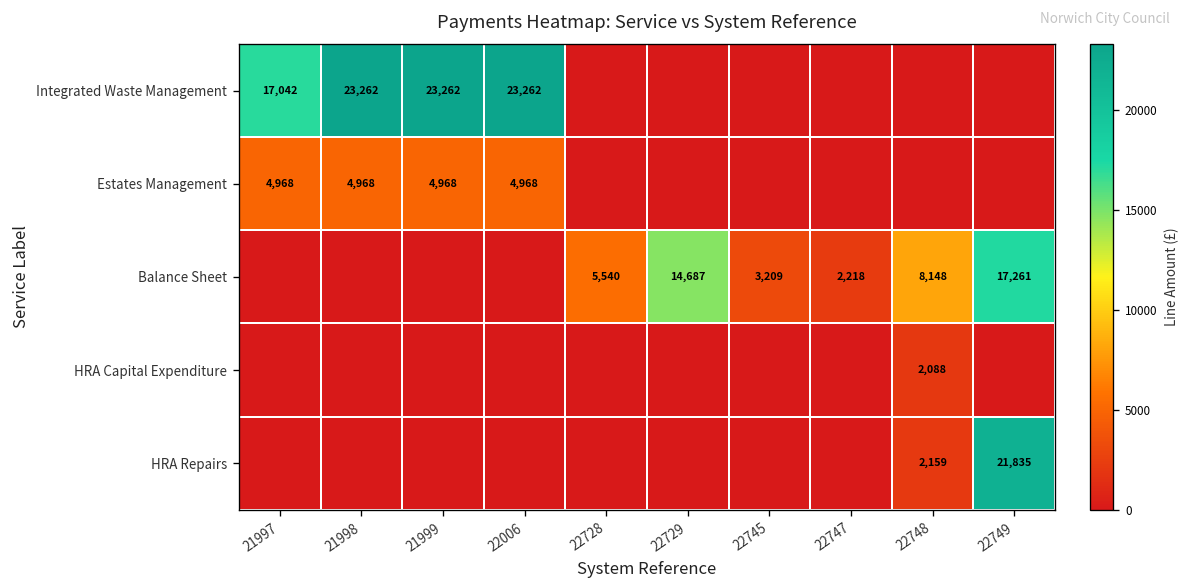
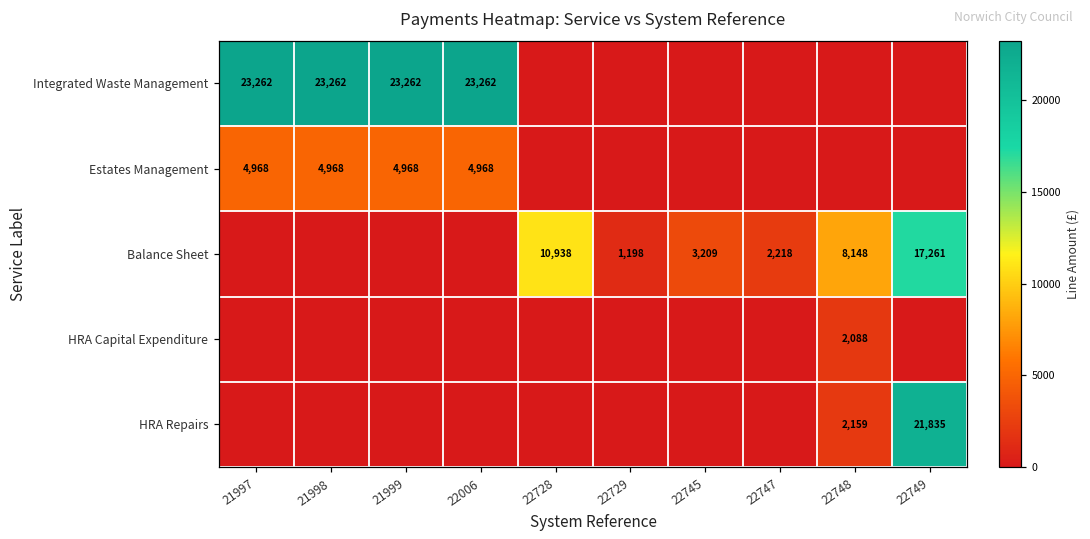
  {
    "Integrated Waste Management": {
-     "21997": "17,042",
+     "21997": "23,262",
      "21998": "23,262",
      "21999": "23,262",
      "22006": "23,262"
    },
    "Estates Management": {
      "21997": "4,968",
      "21998": "4,968",
      "21999": "4,968",
      "22006": "4,968"
    },
    "Balance Sheet": {
-     "22728": "5,540",
-     "22729": "14,687",
+     "22728": "10,938",
+     "22729": "1,198",
      "22745": "3,209",
      "22747": "2,218",
      "22748": "8,148",
      "22749": "17,261"
    },
    "HRA Capital Expenditure": {
      "22748": "2,088"
    },
    "HRA Repairs": {
      "22748": "2,159",
      "22749": "21,835"
    }
  }
